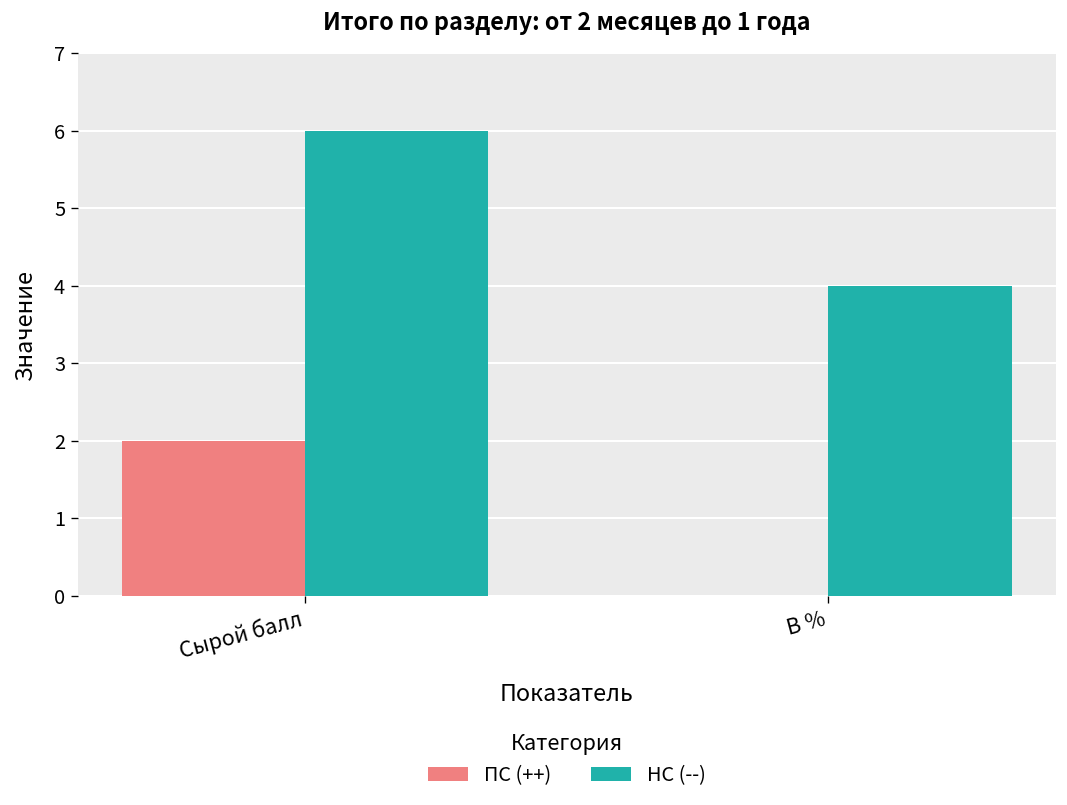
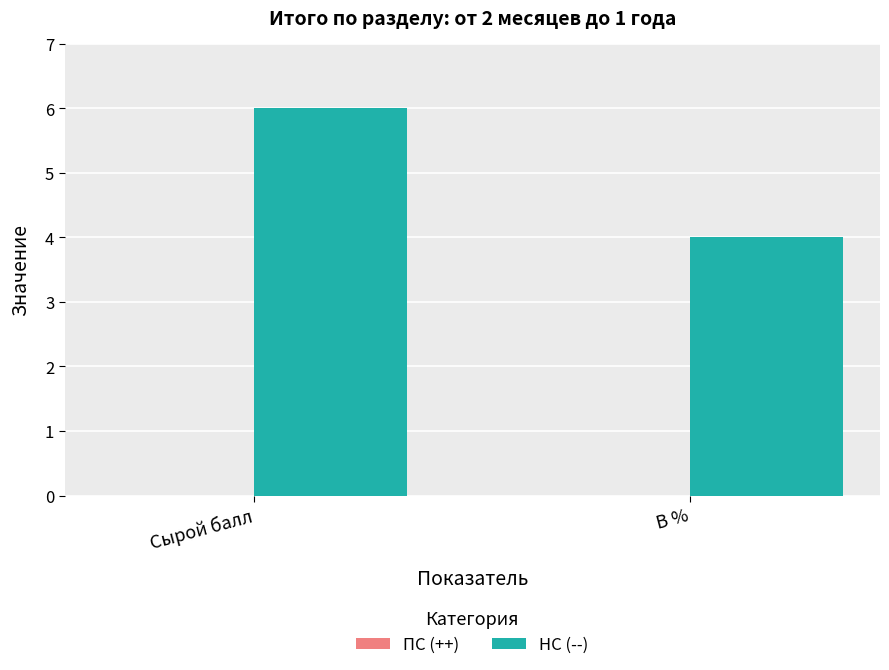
  {
    "ПС (++)": {
-     "Сырой балл": 2,
+     "Сырой балл": 0,
      "В %": 0
    },
    "НС (--)": {
      "Сырой балл": 6,
      "В %": 4
    }
  }
